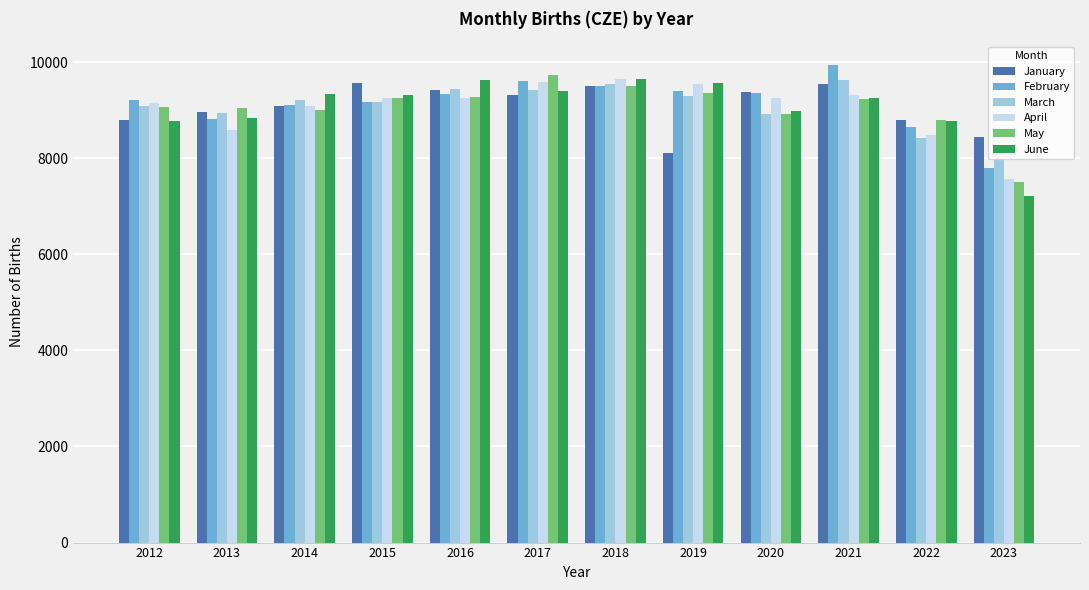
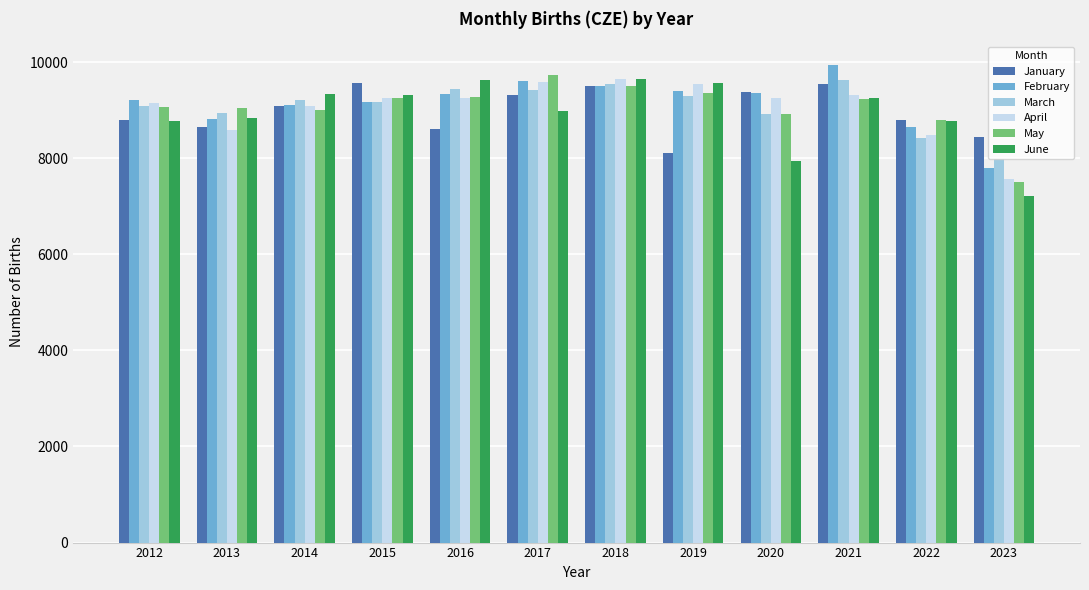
  {
    "January": {
      "2012": 8800,
-     "2013": 9000,
+     "2013": 8700,
      "2014": 9100,
      "2015": 9600,
-     "2016": 9400,
+     "2016": 8600,
      "2017": 9300,
      "2018": 9500,
      "2019": 8100,
      "2020": 9400,
      "2021": 9500,
      "2022": 8800,
      "2023": 8400
    },
    "May": {
      "2012": 9100,
      "2013": 9000,
      "2014": 9000,
      "2015": 9200,
      "2016": 9300,
      "2017": 9700,
      "2018": 9500,
      "2019": 9400,
      "2020": 8900,
      "2021": 9200,
      "2022": 8800,
      "2023": 7500
    },
    "June": {
      "2012": 8800,
      "2013": 8800,
      "2014": 9300,
      "2015": 9300,
      "2016": 9600,
-     "2017": 9400,
+     "2017": 9000,
      "2018": 9600,
      "2019": 9600,
-     "2020": 9000,
+     "2020": 7900,
      "2021": 9300,
      "2022": 8800,
      "2023": 7200
    }
  }
